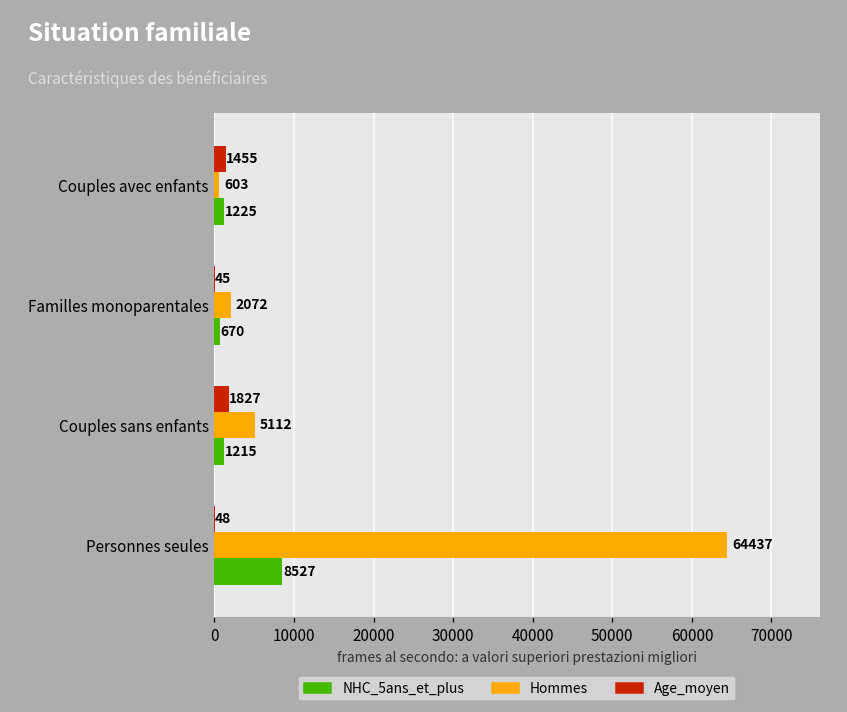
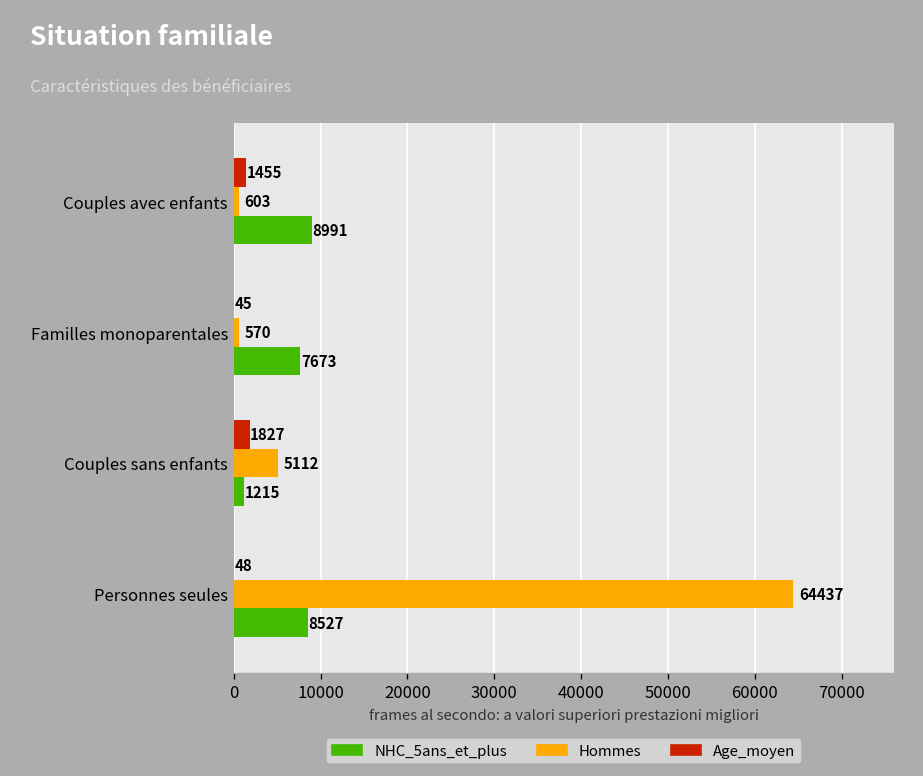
  {
    "NHC_5ans_et_plus": {
-     "Couples avec enfants": 1225,
-     "Familles monoparentales": 670,
+     "Couples avec enfants": 8991,
+     "Familles monoparentales": 7673,
      "Couples sans enfants": 1215,
      "Personnes seules": 8527
    },
    "Hommes": {
      "Couples avec enfants": 603,
-     "Familles monoparentales": 2072,
+     "Familles monoparentales": 570,
      "Couples sans enfants": 5112,
      "Personnes seules": 64437
    },
    "Age_moyen": {
      "Couples avec enfants": 1455,
      "Familles monoparentales": 45,
      "Couples sans enfants": 1827,
      "Personnes seules": 48
    }
  }
